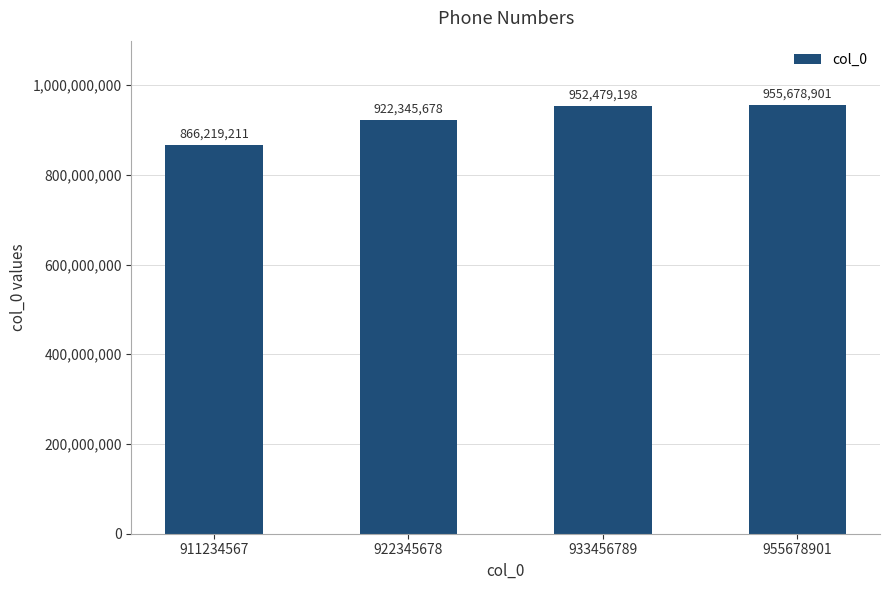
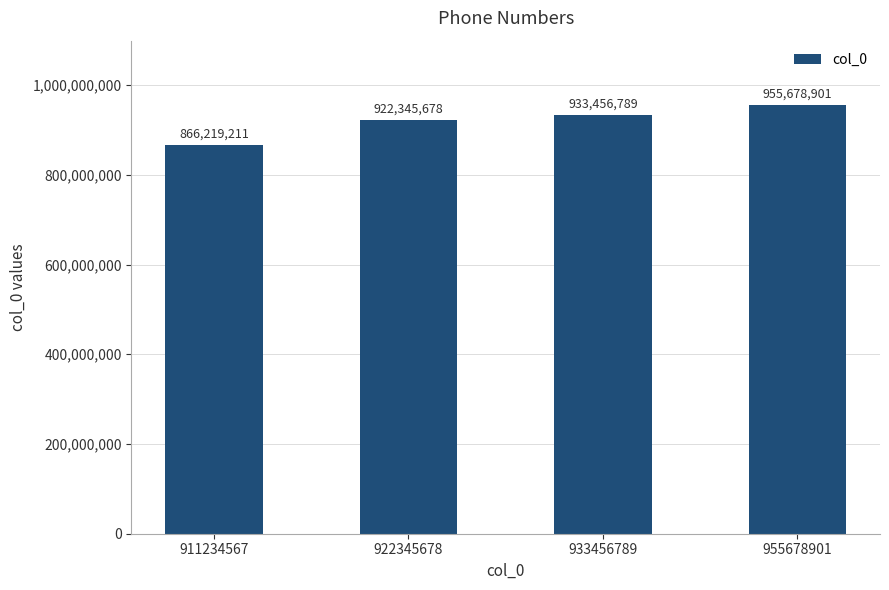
  {
    "911234567": "866,219,211",
    "922345678": "922,345,678",
-   "933456789": "952,479,198",
+   "933456789": "933,456,789",
    "955678901": "955,678,901"
  }
